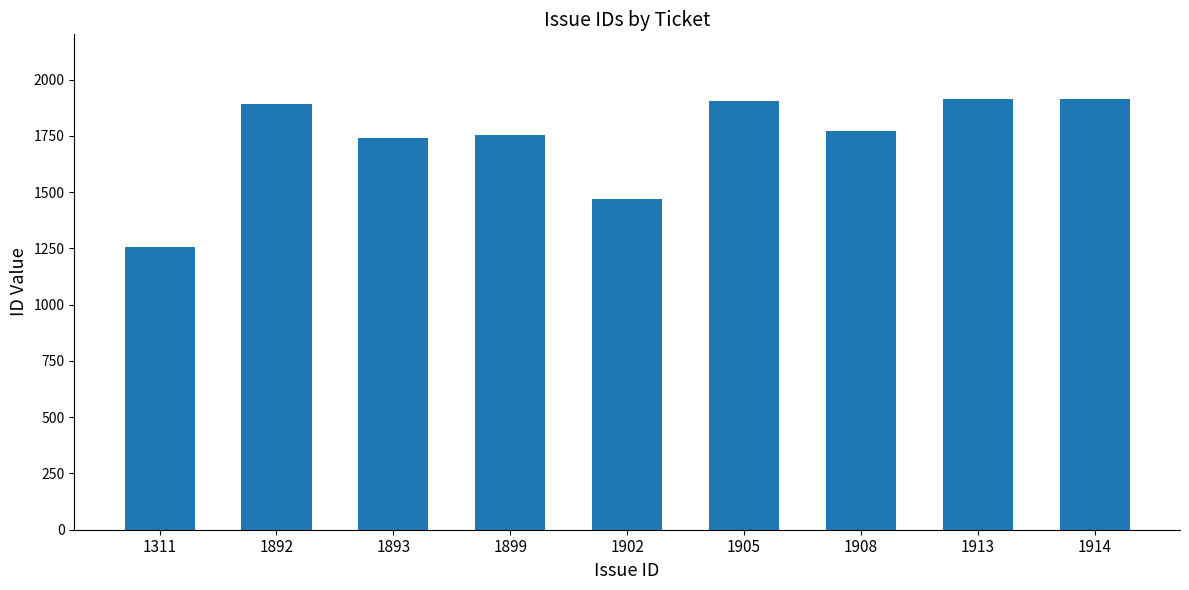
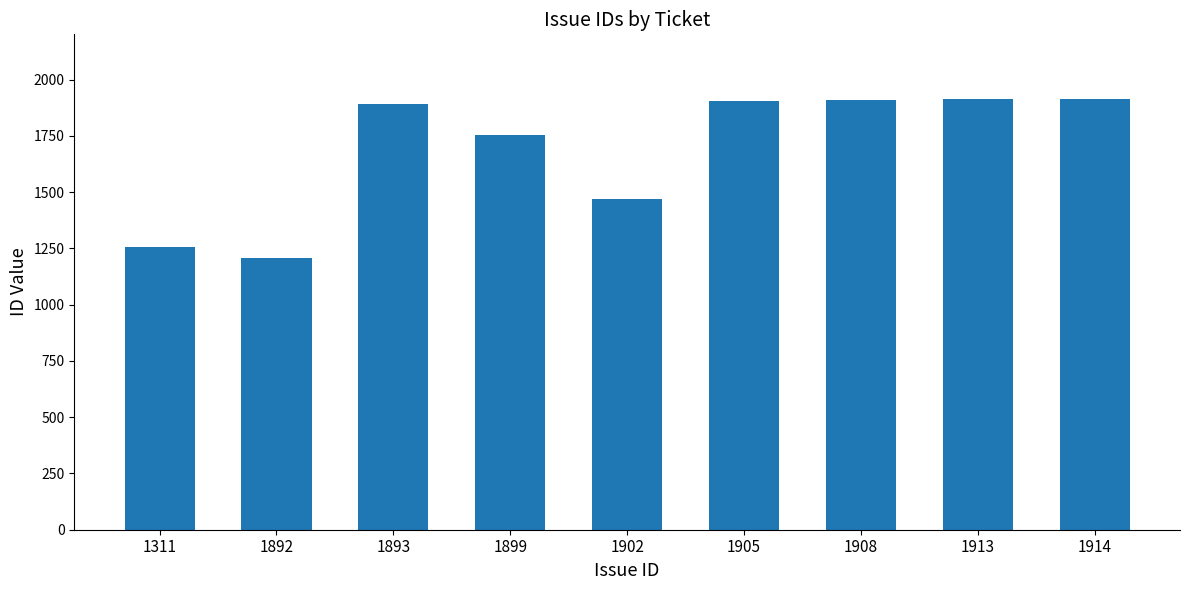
  {
    "1311": 1260,
-   "1892": 1890,
-   "1893": 1740,
+   "1892": 1210,
+   "1893": 1890,
    "1899": 1750,
    "1902": 1470,
    "1905": 1910,
-   "1908": 1770,
+   "1908": 1910,
    "1913": 1910,
    "1914": 1910
  }
